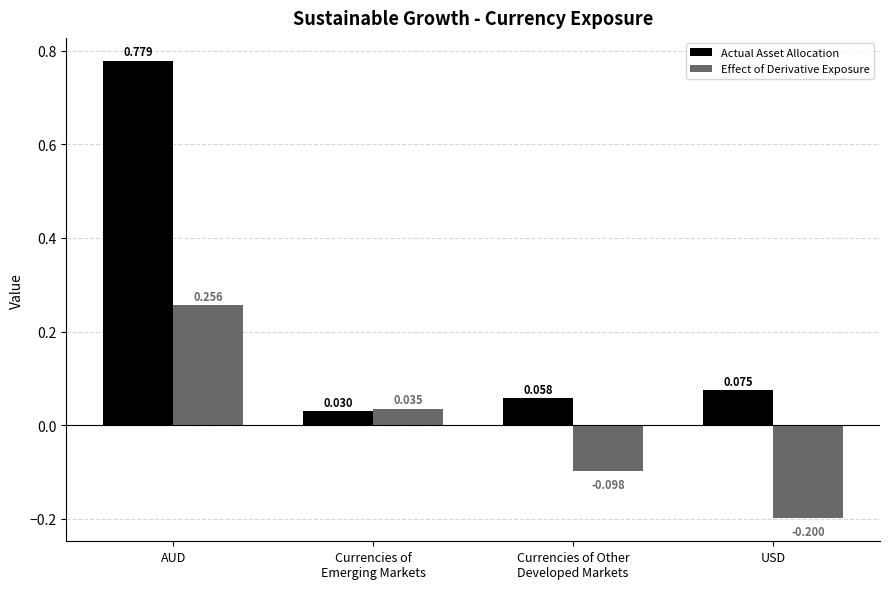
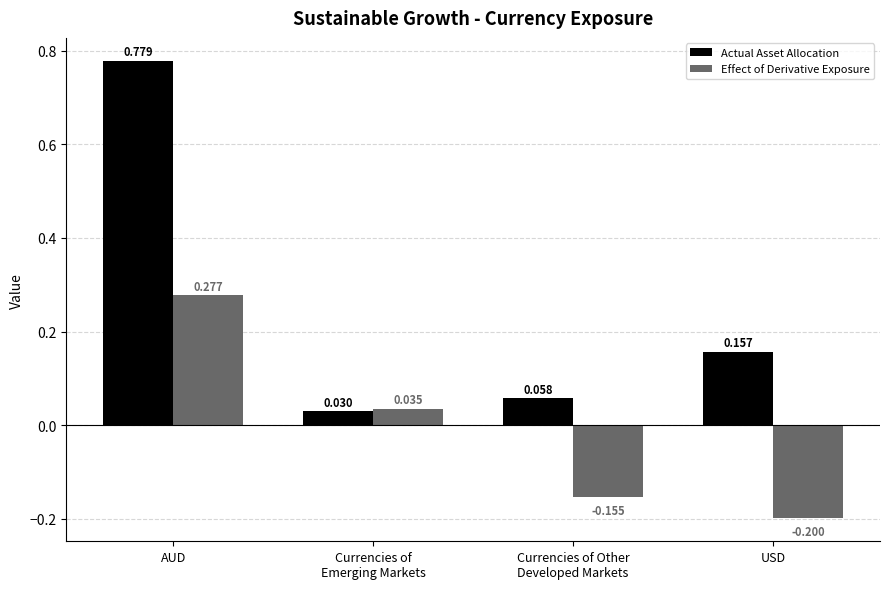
  {
    "Actual Asset Allocation": {
      "AUD": 0.779,
      "Currencies of Emerging Markets": 0.030,
      "Currencies of Other Developed Markets": 0.058,
-     "USD": 0.075
+     "USD": 0.157
    },
    "Effect of Derivative Exposure": {
-     "AUD": 0.256,
+     "AUD": 0.277,
      "Currencies of Emerging Markets": 0.035,
-     "Currencies of Other Developed Markets": -0.098,
+     "Currencies of Other Developed Markets": -0.155,
      "USD": -0.200
    }
  }
